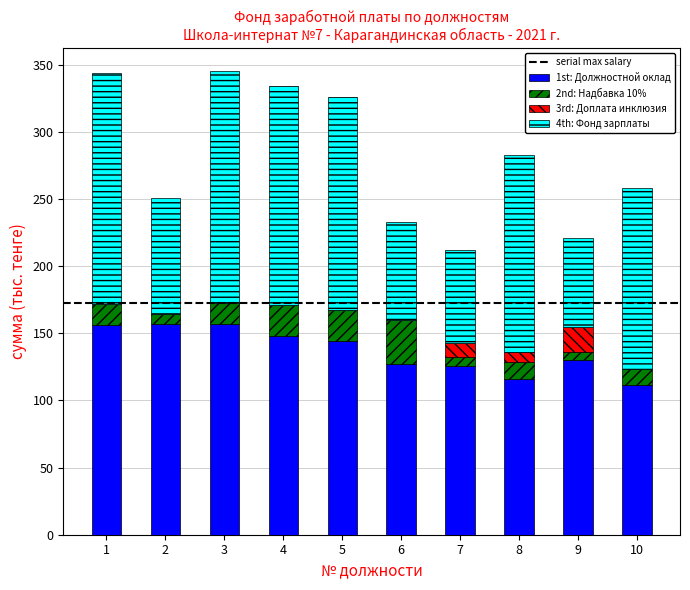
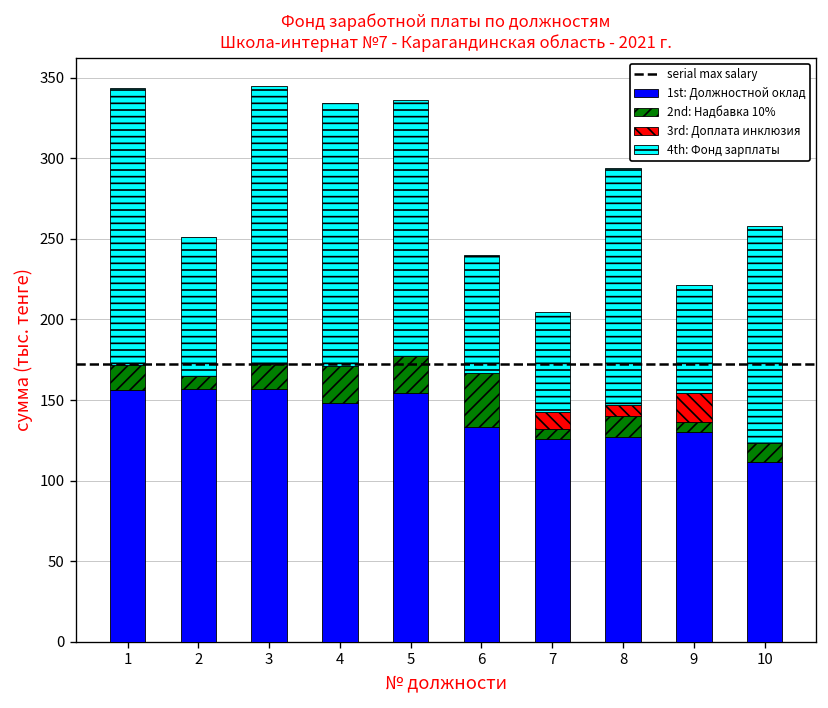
  {
    "1st: Должностной оклад": {
      "1": 156,
      "2": 157,
      "3": 157,
      "4": 148,
-     "5": 144,
-     "6": 127,
+     "5": 154,
+     "6": 134,
      "7": 126,
-     "8": 116,
+     "8": 127,
      "9": 130,
      "10": 111
    },
    "2nd: Надбавка 10%": {
      "1": 16,
      "2": 8,
      "3": 16,
      "4": 23,
      "5": 23,
      "6": 33,
      "7": 6,
      "8": 13,
      "9": 6,
      "10": 12
    },
    "3rd: Доплата инклюзия": {
      "1": 0,
      "2": 0,
      "3": 0,
      "4": 0,
      "5": 0,
      "6": 0,
      "7": 11,
      "8": 7,
      "9": 18,
      "10": 0
    },
    "4th: Фонд зарплаты": {
      "1": 172,
      "2": 86,
      "3": 173,
      "4": 163,
      "5": 159,
      "6": 73,
-     "7": 69,
+     "7": 62,
      "8": 147,
      "9": 67,
      "10": 135
    }
  }
